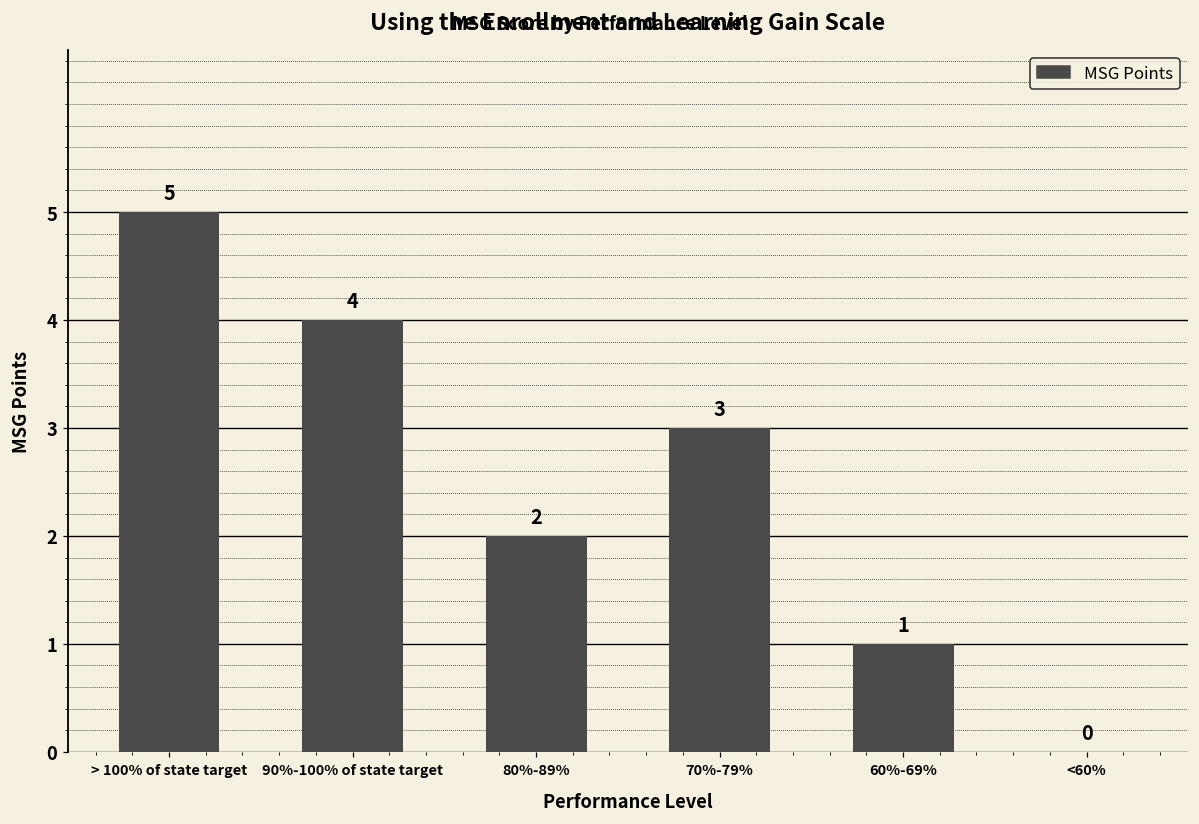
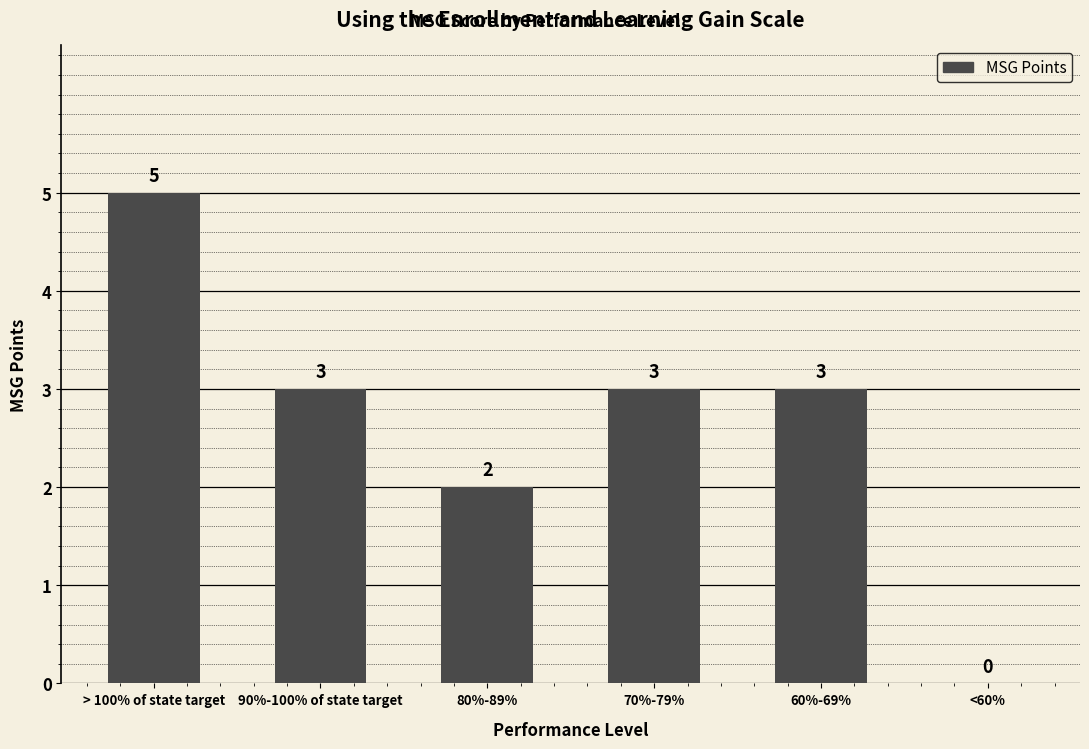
  {
    "> 100% of state target": 5,
-   "90%-100% of state target": 4,
+   "90%-100% of state target": 3,
    "80%-89%": 2,
    "70%-79%": 3,
-   "60%-69%": 1,
+   "60%-69%": 3,
    "<60%": 0
  }
